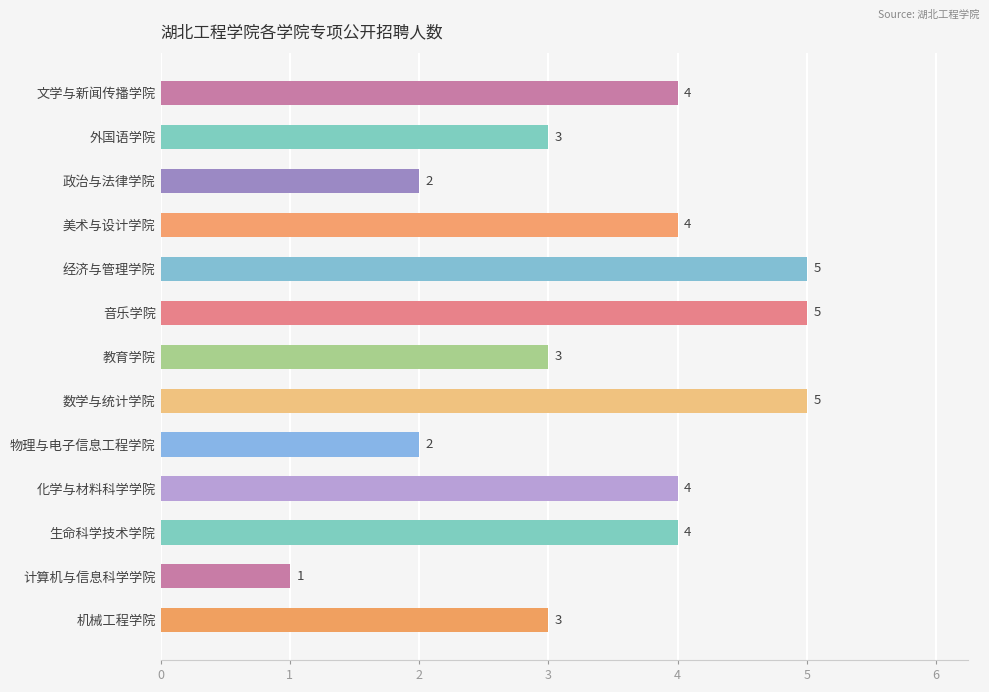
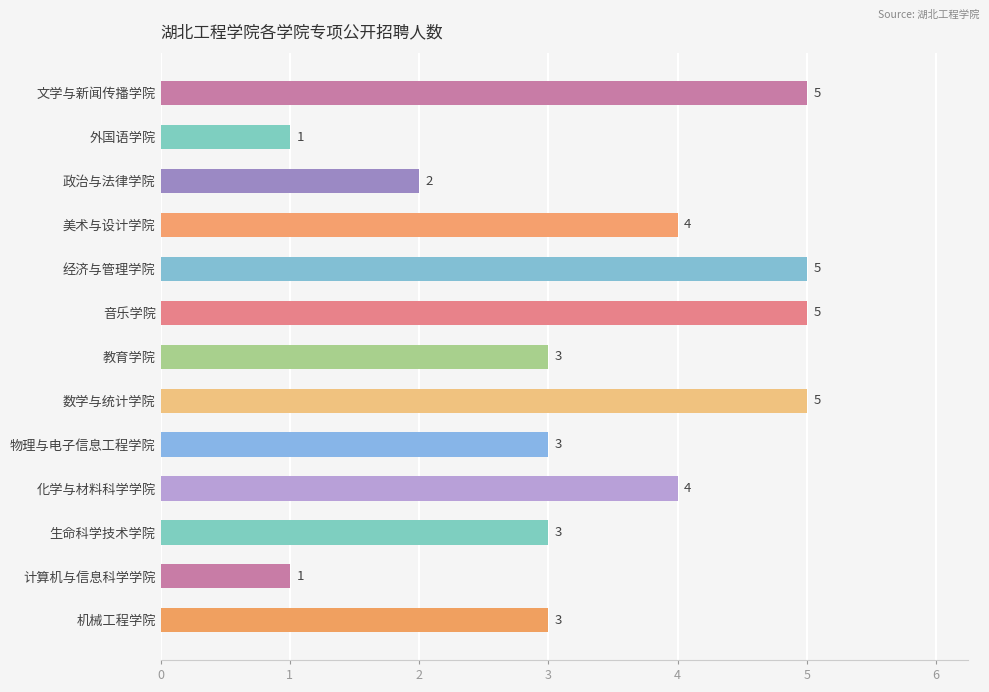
  {
-   "文学与新闻传播学院": 4,
-   "外国语学院": 3,
+   "文学与新闻传播学院": 5,
+   "外国语学院": 1,
    "政治与法律学院": 2,
    "美术与设计学院": 4,
    "经济与管理学院": 5,
    "音乐学院": 5,
    "教育学院": 3,
    "数学与统计学院": 5,
-   "物理与电子信息工程学院": 2,
+   "物理与电子信息工程学院": 3,
    "化学与材料科学学院": 4,
-   "生命科学技术学院": 4,
+   "生命科学技术学院": 3,
    "计算机与信息科学学院": 1,
    "机械工程学院": 3
  }
